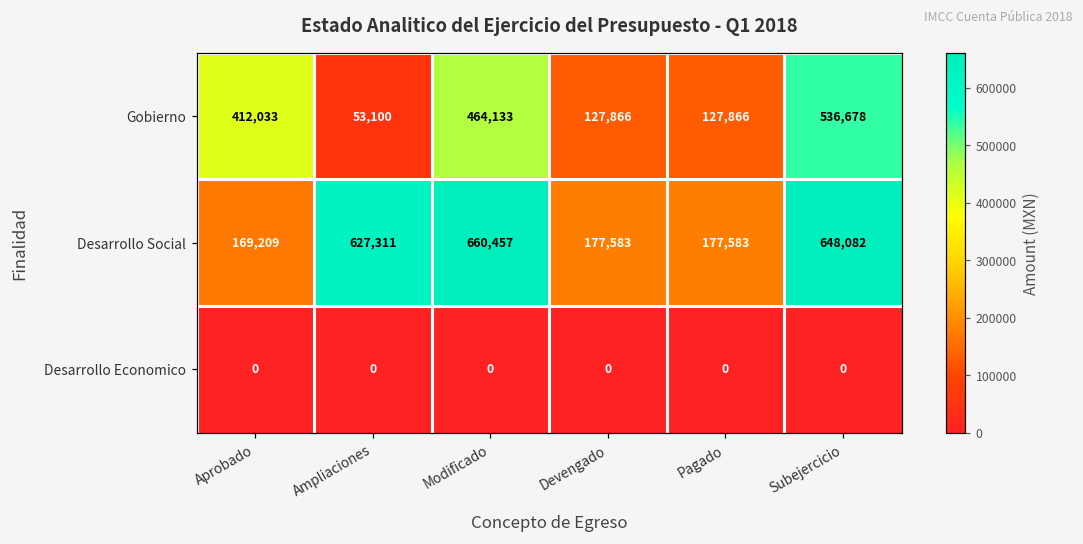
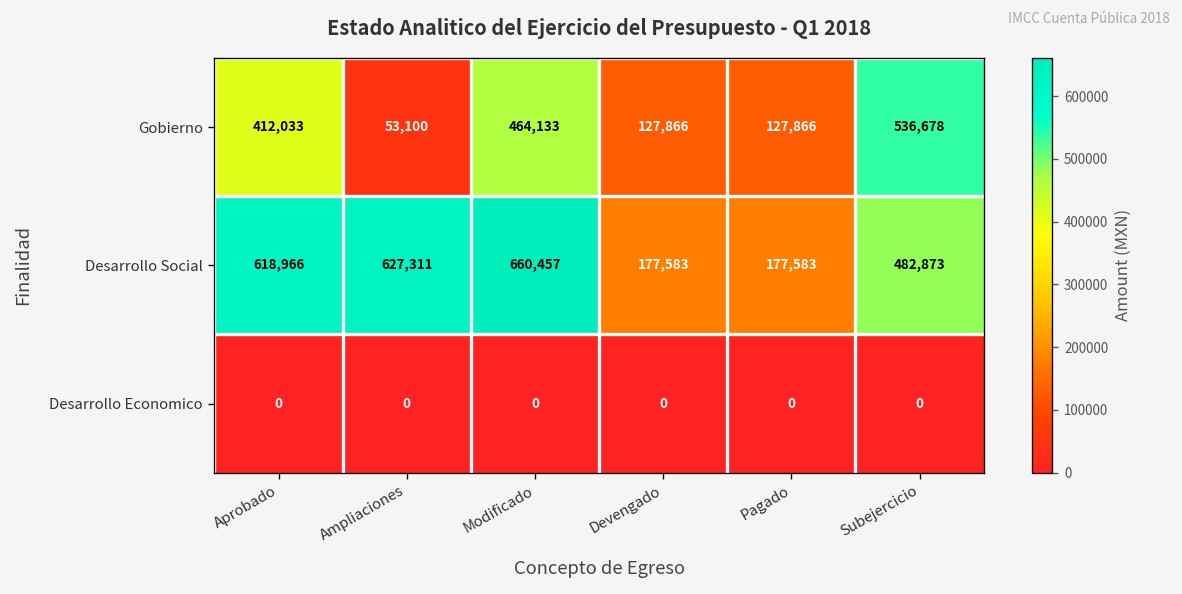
  {
    "Gobierno": {
      "Aprobado": "412,033",
      "Ampliaciones": "53,100",
      "Modificado": "464,133",
      "Devengado": "127,866",
      "Pagado": "127,866",
      "Subejercicio": "536,678"
    },
    "Desarrollo Social": {
-     "Aprobado": "169,209",
+     "Aprobado": "618,966",
      "Ampliaciones": "627,311",
      "Modificado": "660,457",
      "Devengado": "177,583",
      "Pagado": "177,583",
-     "Subejercicio": "648,082"
+     "Subejercicio": "482,873"
    },
    "Desarrollo Economico": {
      "Aprobado": "0",
      "Ampliaciones": "0",
      "Modificado": "0",
      "Devengado": "0",
      "Pagado": "0",
      "Subejercicio": "0"
    }
  }
